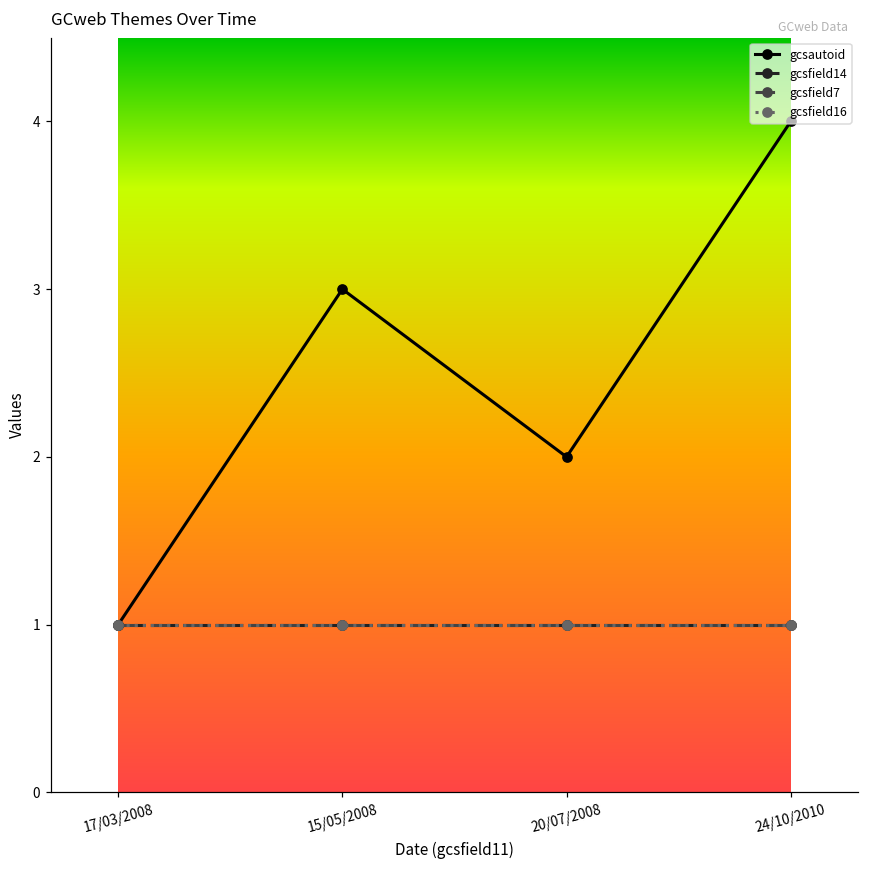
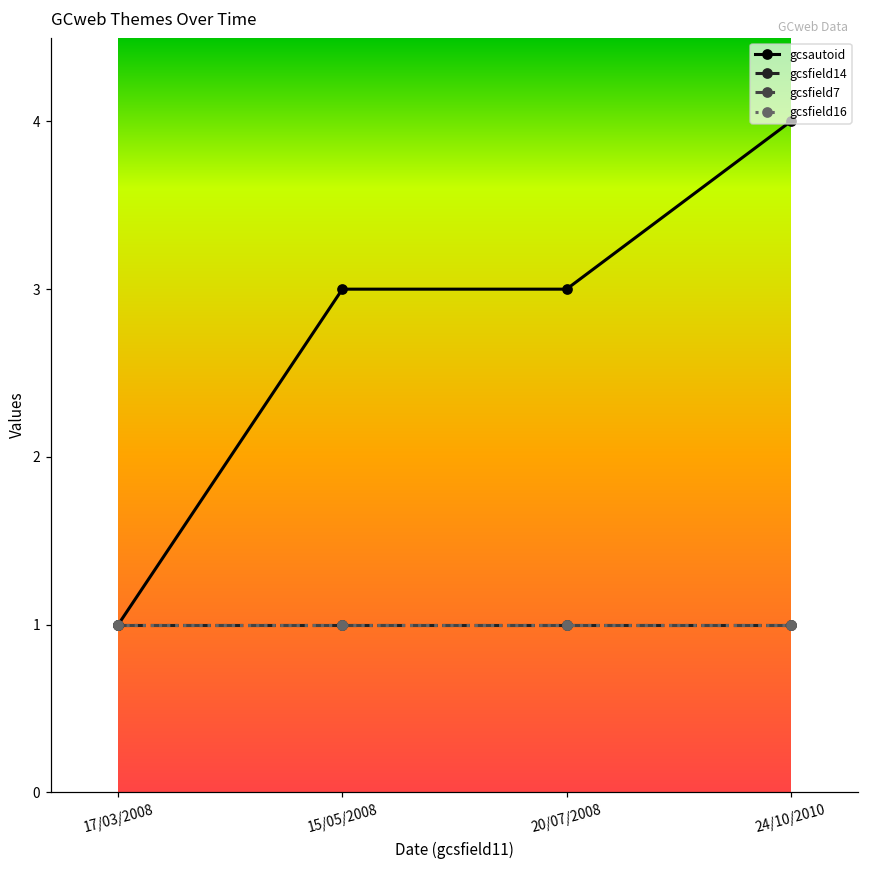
  {
    "gcsautoid": {
      "15/05/2008": 3,
-     "20/07/2008": 2,
+     "20/07/2008": 3,
      "24/10/2010": 4
    },
    "gcsfield16": {
      "15/05/2008": 1,
      "20/07/2008": 1,
      "24/10/2010": 1
    }
  }
